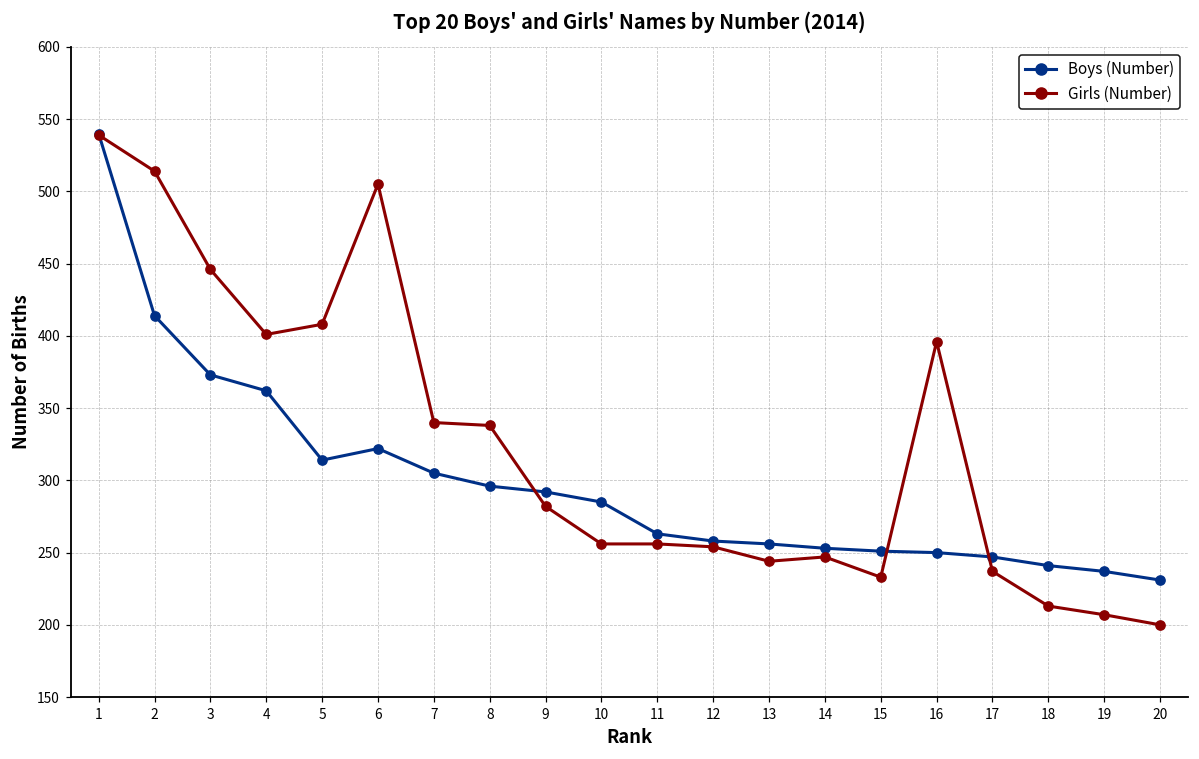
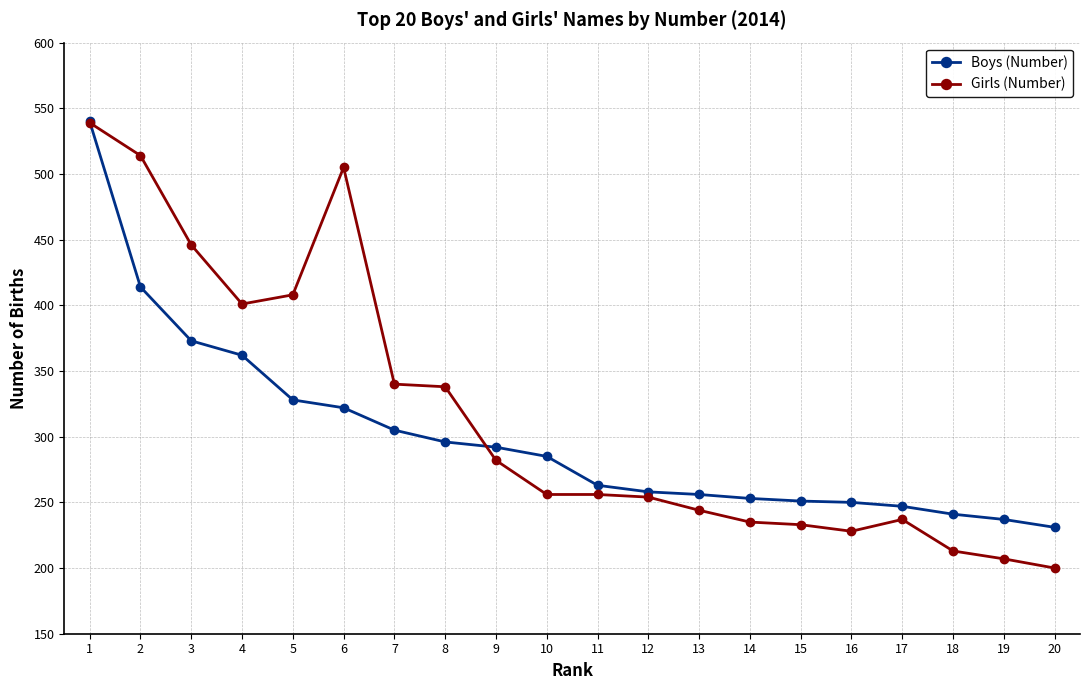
  {
    "Boys (Number)": {
      "2": 414,
      "3": 373,
      "4": 362,
-     "5": 314,
+     "5": 328,
      "6": 322,
      "7": 305,
      "8": 296,
      "9": 292,
      "10": 285,
      "11": 263,
      "12": 258,
      "13": 256,
      "14": 253,
      "15": 251,
      "16": 250,
      "17": 247,
      "18": 241,
      "19": 237,
      "20": 231
    },
    "Girls (Number)": {
      "2": 514,
      "3": 446,
      "4": 401,
      "5": 408,
      "6": 505,
      "7": 340,
      "8": 338,
      "9": 282,
      "10": 256,
      "11": 256,
      "12": 254,
      "13": 244,
-     "14": 247,
+     "14": 235,
      "15": 233,
-     "16": 396,
+     "16": 228,
      "17": 237,
      "18": 213,
      "19": 207,
      "20": 200
    }
  }
